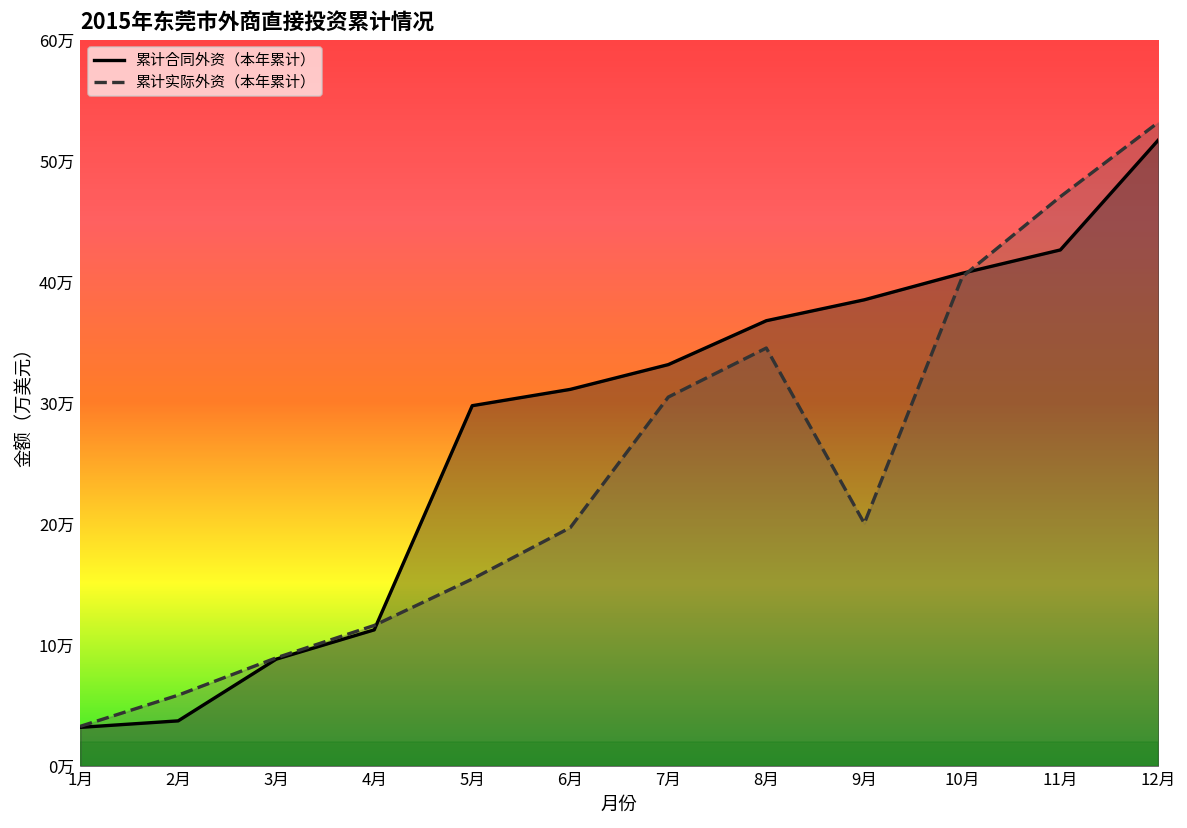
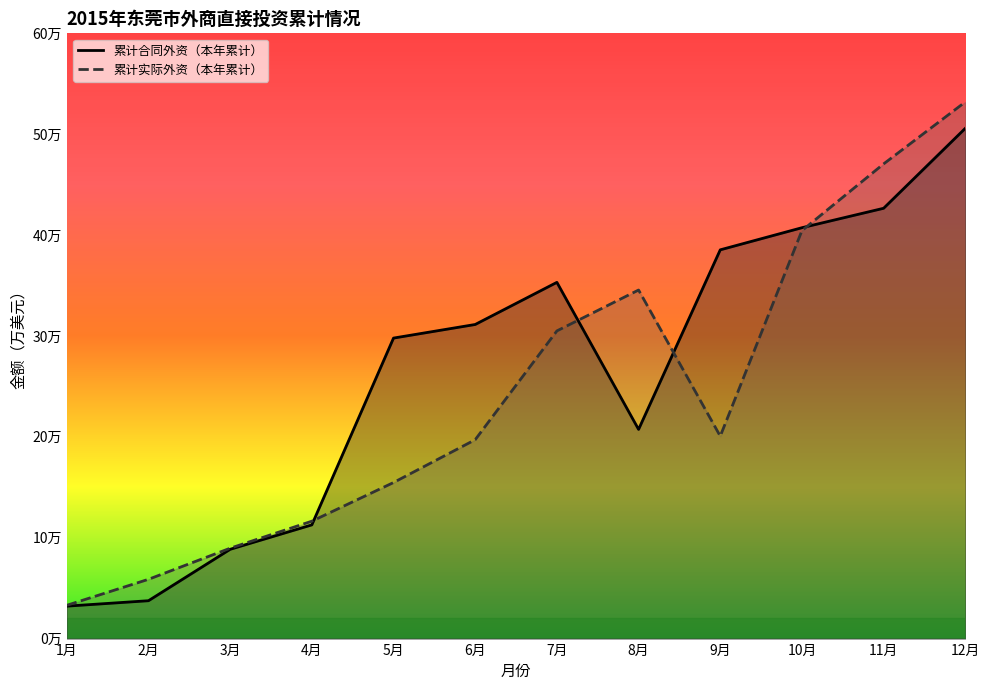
  {
    "累计合同外资（本年累计）": {
      "2月": "3.8万",
      "4月": "11.3万",
      "5月": "29.8万",
      "6月": "31.1万",
-     "7月": "33.2万",
-     "8月": "36.8万",
+     "7月": "35.3万",
+     "8月": "20.7万",
      "9月": "38.5万",
      "10月": "40.7万",
      "11月": "42.7万",
-     "12月": "51.7万"
+     "12月": "50.6万"
    },
    "累计实际外资（本年累计）": {
      "2月": "5.9万",
      "4月": "11.6万",
      "5月": "15.5万",
      "6月": "19.7万",
      "7月": "30.5万",
      "8月": "34.6万",
      "9月": "20.1万",
      "10月": "40.4万",
      "11月": "47.1万",
      "12月": "53.2万"
    }
  }
